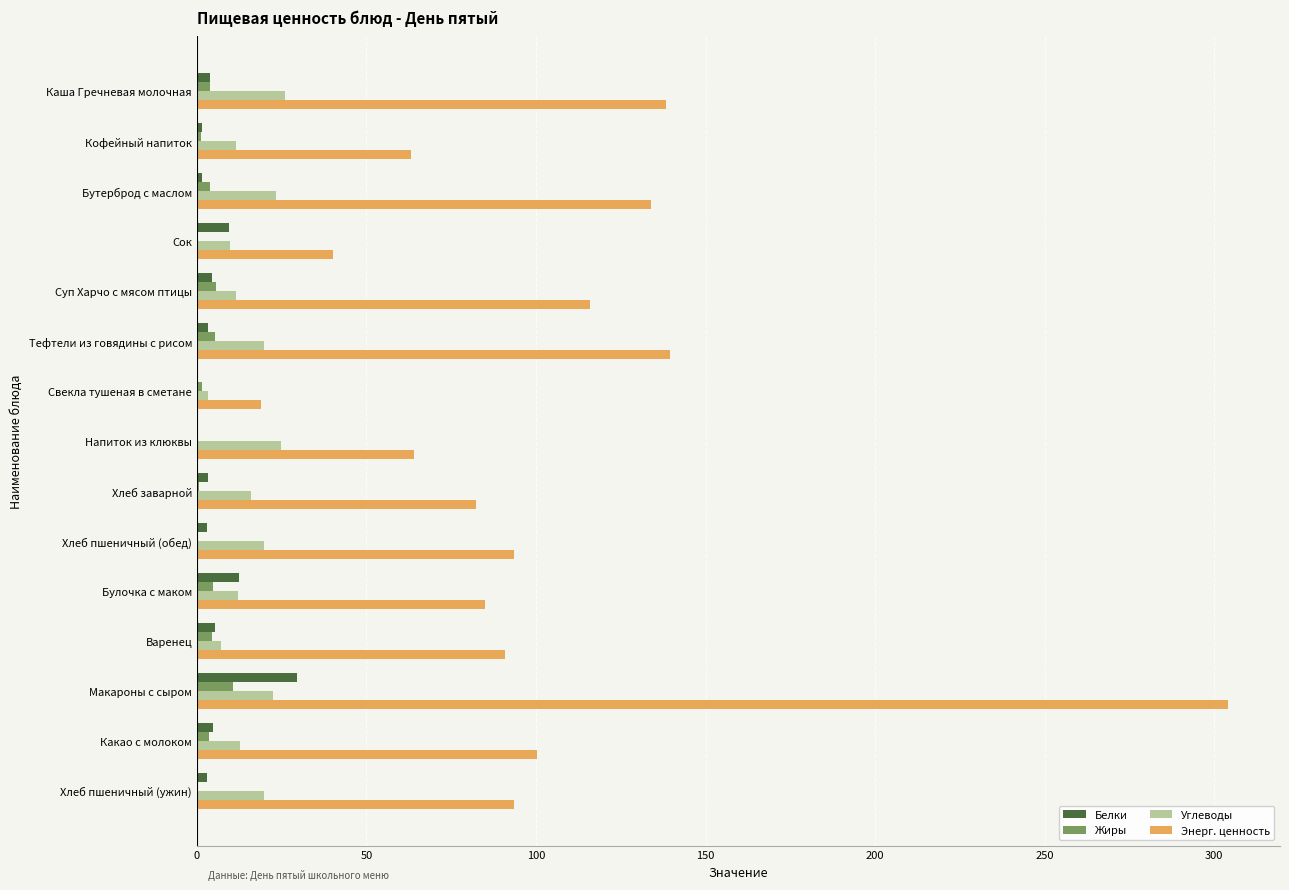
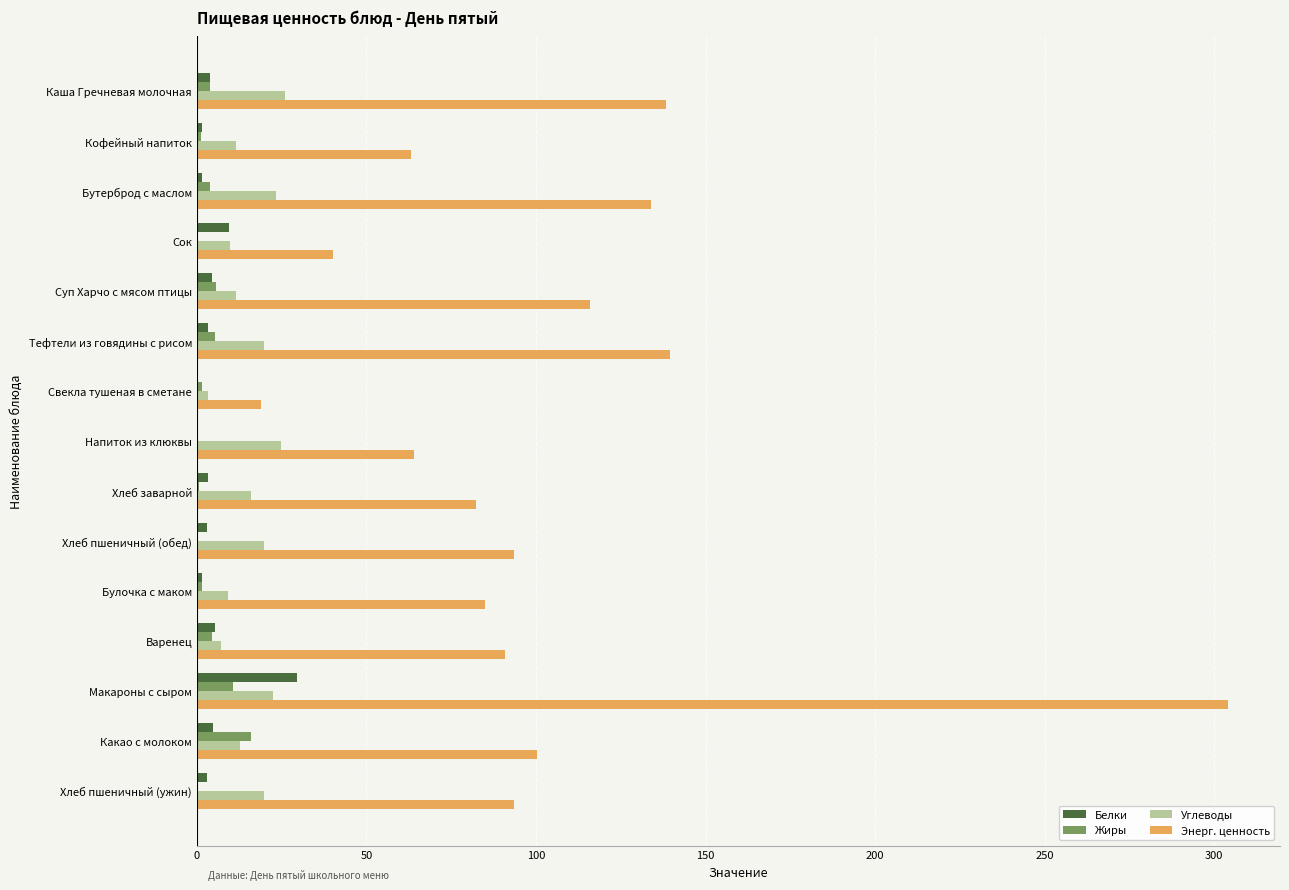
  {
    "Белки": {
      "Каша Гречневая молочная": 4,
      "Кофейный напиток": 1,
      "Бутерброд с маслом": 2,
      "Сок": 10,
      "Суп Харчо с мясом птицы": 5,
      "Тефтели из говядины с рисом": 3,
      "Хлеб заварной": 3,
      "Хлеб пшеничный (обед)": 3,
-     "Булочка с маком": 13,
+     "Булочка с маком": 2,
      "Варенец": 5,
      "Макароны с сыром": 30,
      "Какао с молоком": 5,
      "Хлеб пшеничный (ужин)": 3
    },
    "Жиры": {
      "Каша Гречневая молочная": 4,
      "Кофейный напиток": 1,
      "Бутерброд с маслом": 4,
      "Суп Харчо с мясом птицы": 6,
      "Тефтели из говядины с рисом": 5,
      "Свекла тушеная в сметане": 2,
-     "Булочка с маком": 5,
+     "Булочка с маком": 2,
      "Варенец": 5,
      "Макароны с сыром": 11,
-     "Какао с молоком": 4
+     "Какао с молоком": 16
    },
    "Углеводы": {
      "Каша Гречневая молочная": 26,
      "Кофейный напиток": 11,
      "Бутерброд с маслом": 23,
      "Сок": 10,
      "Суп Харчо с мясом птицы": 12,
      "Тефтели из говядины с рисом": 20,
      "Свекла тушеная в сметане": 3,
      "Напиток из клюквы": 25,
      "Хлеб заварной": 16,
      "Хлеб пшеничный (обед)": 20,
-     "Булочка с маком": 12,
+     "Булочка с маком": 9,
      "Варенец": 7,
      "Макароны с сыром": 22,
      "Какао с молоком": 13,
      "Хлеб пшеничный (ужин)": 20
    },
    "Энерг. ценность": {
      "Каша Гречневая молочная": 138,
      "Кофейный напиток": 63,
      "Бутерброд с маслом": 134,
      "Сок": 40,
      "Суп Харчо с мясом птицы": 116,
      "Тефтели из говядины с рисом": 139,
      "Свекла тушеная в сметане": 19,
      "Напиток из клюквы": 64,
      "Хлеб заварной": 82,
      "Хлеб пшеничный (обед)": 94,
      "Булочка с маком": 85,
      "Варенец": 91,
      "Макароны с сыром": 304,
      "Какао с молоком": 100,
      "Хлеб пшеничный (ужин)": 94
    }
  }
